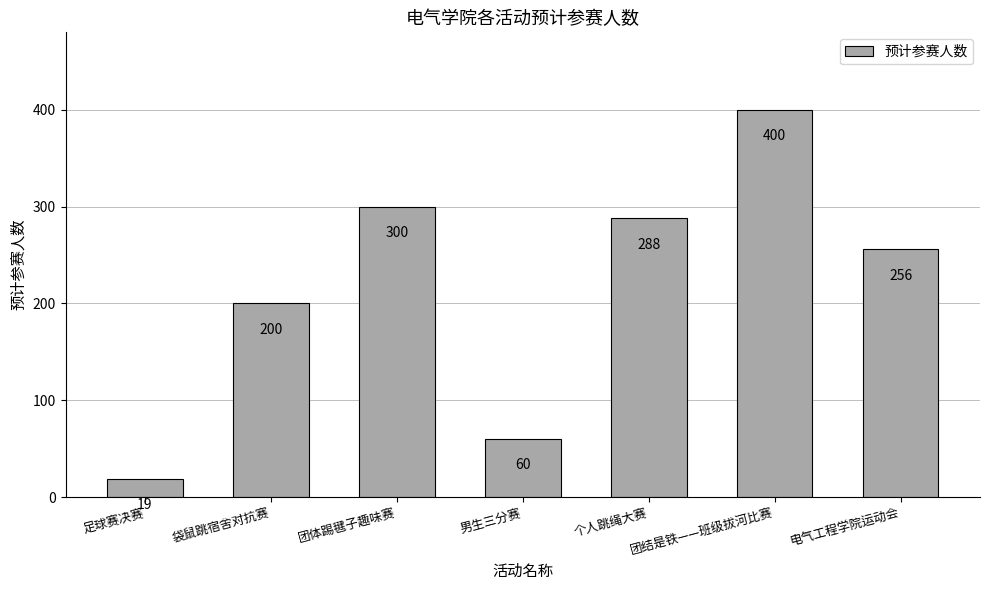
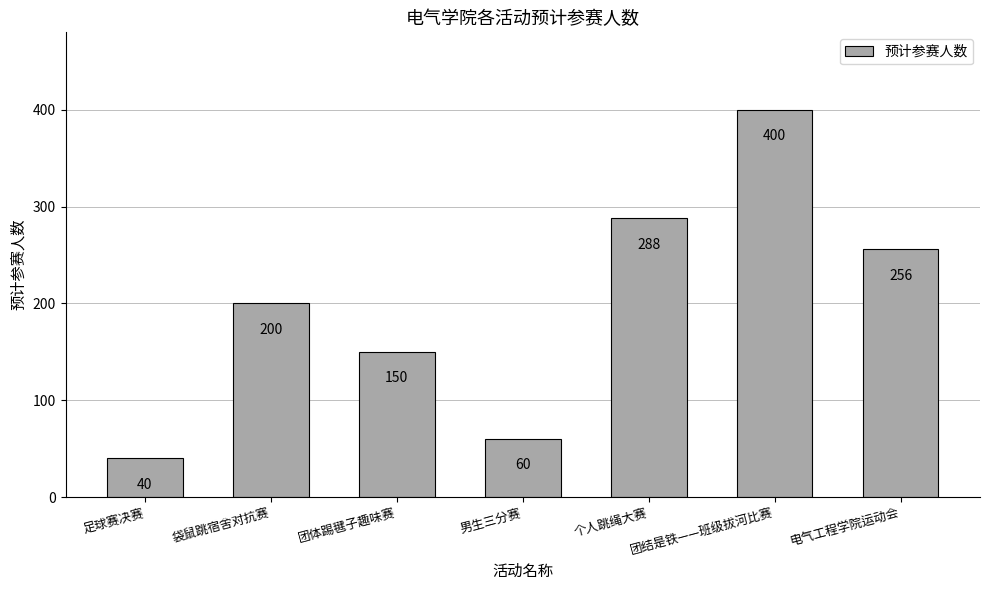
  {
-   "足球赛决赛": 19,
+   "足球赛决赛": 40,
    "袋鼠跳宿舍对抗赛": 200,
-   "团体踢毽子趣味赛": 300,
+   "团体踢毽子趣味赛": 150,
    "男生三分赛": 60,
    "个人跳绳大赛": 288,
    "团结是铁——班级拔河比赛": 400,
    "电气工程学院运动会": 256
  }
